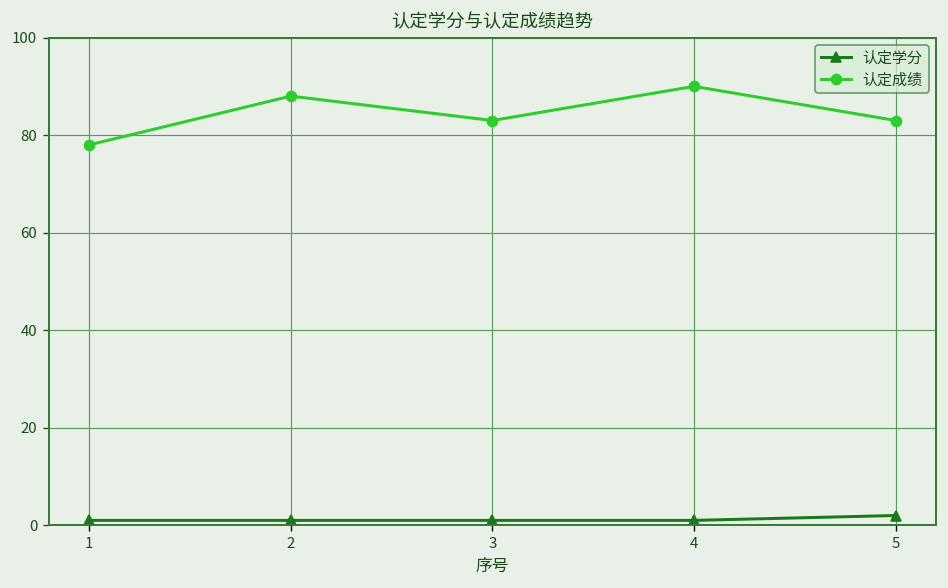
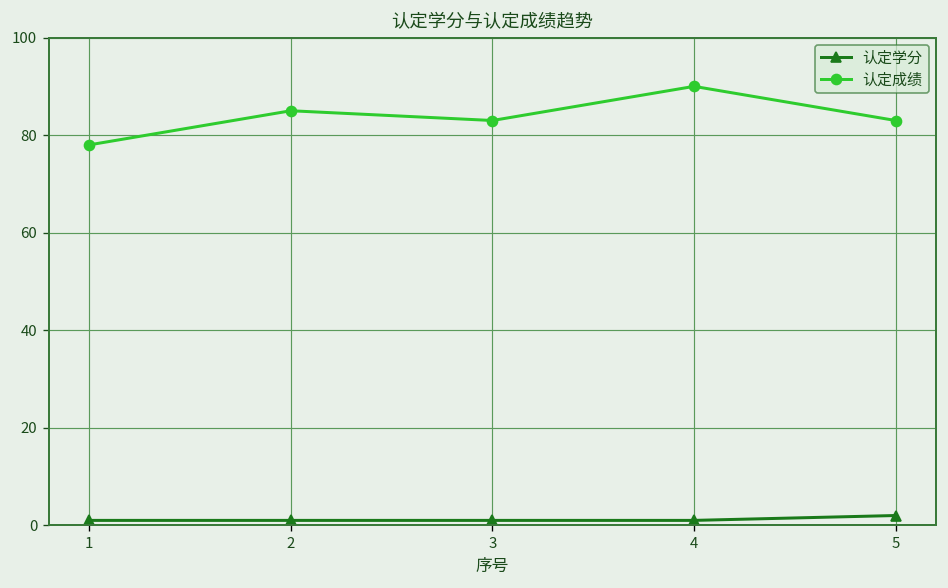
  {
    "认定学分": {
      "1": 1,
      "2": 1,
      "3": 1,
      "4": 1,
      "5": 2
    },
    "认定成绩": {
      "1": 78,
-     "2": 88,
+     "2": 85,
      "3": 83,
      "4": 90,
      "5": 83
    }
  }
